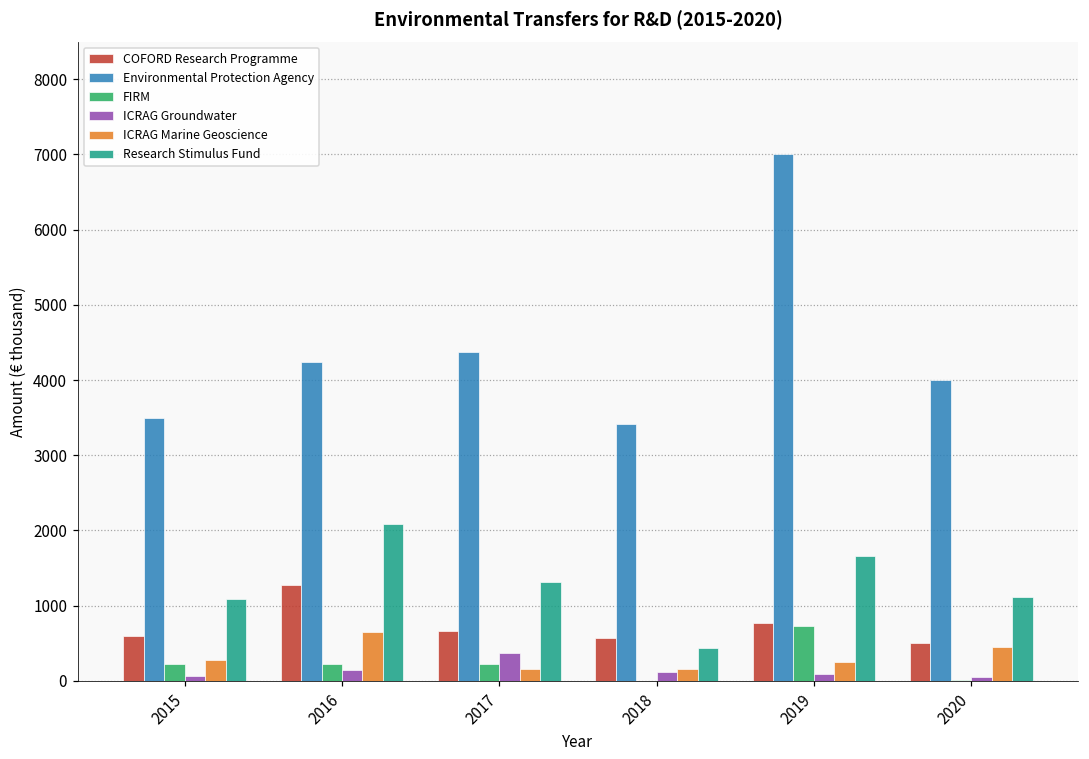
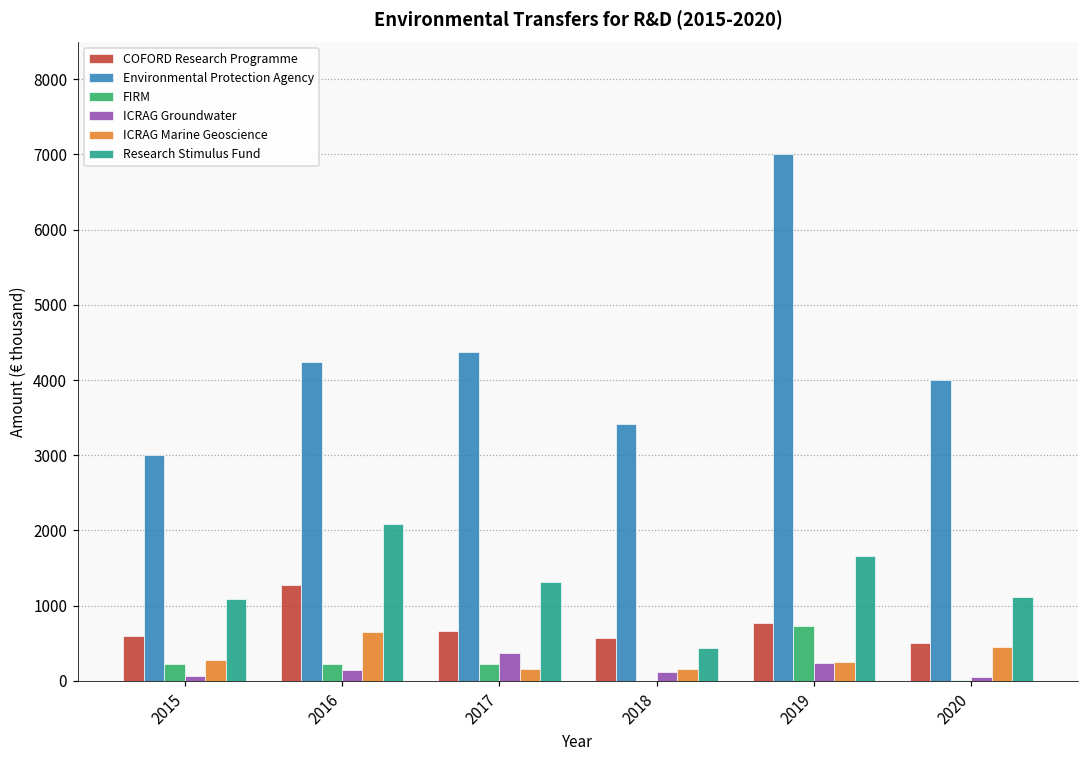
  {
    "COFORD Research Programme": {
      "2015": 600,
      "2016": 1300,
      "2017": 700,
      "2018": 600,
      "2019": 800,
      "2020": 500
    },
    "Environmental Protection Agency": {
-     "2015": 3500,
+     "2015": 3000,
      "2016": 4200,
      "2017": 4400,
      "2018": 3400,
      "2019": 7000,
      "2020": 4000
    },
    "ICRAG Groundwater": {
      "2015": 100,
      "2016": 100,
      "2017": 400,
      "2018": 100,
-     "2019": 100,
+     "2019": 200,
      "2020": 0
    },
    "ICRAG Marine Geoscience": {
      "2015": 300,
      "2016": 600,
      "2017": 200,
      "2018": 200,
      "2019": 200,
      "2020": 400
    }
  }
